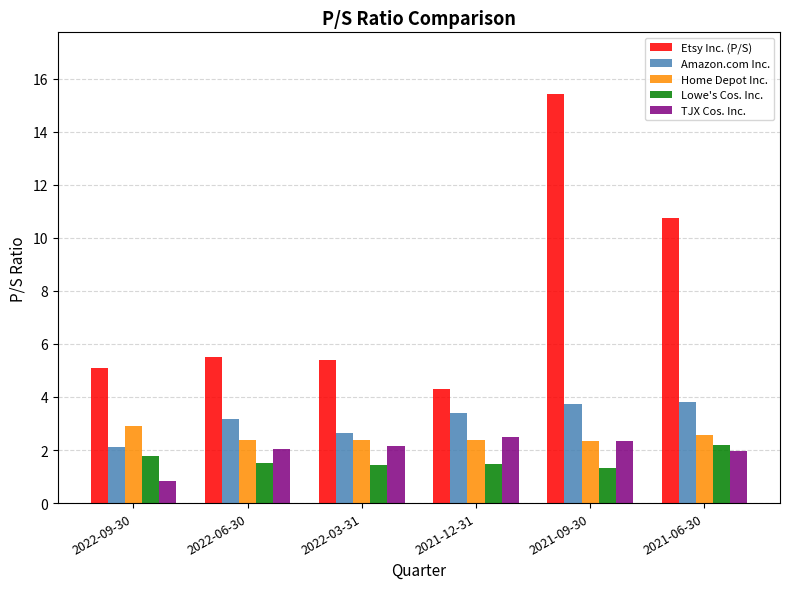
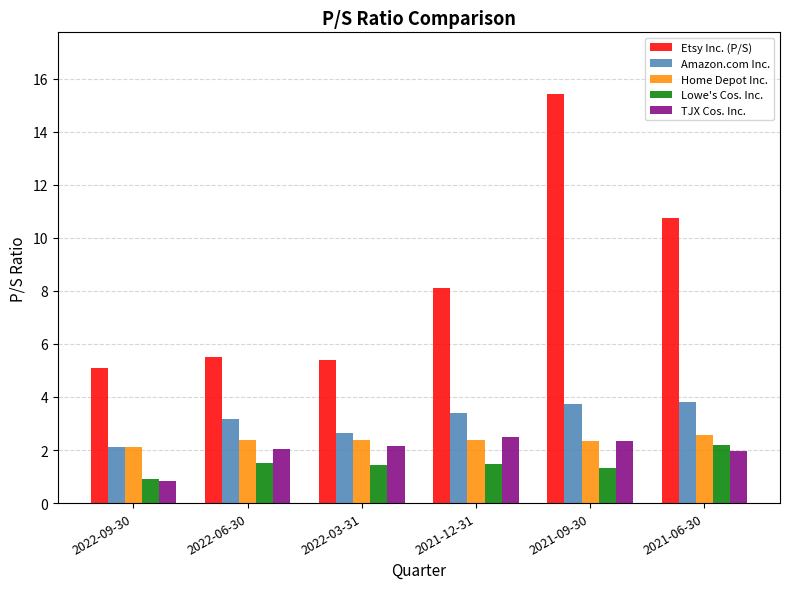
  {
    "Etsy Inc. (P/S)": {
      "2022-09-30": 5.1,
      "2022-06-30": 5.5,
      "2022-03-31": 5.4,
-     "2021-12-31": 4.3,
+     "2021-12-31": 8.1,
      "2021-09-30": 15.4,
      "2021-06-30": 10.8
    },
    "Amazon.com Inc.": {
      "2022-09-30": 2.1,
      "2022-06-30": 3.2,
      "2022-03-31": 2.7,
      "2021-12-31": 3.4,
      "2021-09-30": 3.7,
      "2021-06-30": 3.8
    },
    "Home Depot Inc.": {
-     "2022-09-30": 2.9,
+     "2022-09-30": 2.1,
      "2022-06-30": 2.4,
      "2022-03-31": 2.4,
      "2021-12-31": 2.4,
      "2021-09-30": 2.3,
      "2021-06-30": 2.6
    },
    "Lowe's Cos. Inc.": {
-     "2022-09-30": 1.8,
+     "2022-09-30": 0.9,
      "2022-06-30": 1.5,
      "2022-03-31": 1.5,
      "2021-12-31": 1.5,
      "2021-09-30": 1.3,
      "2021-06-30": 2.2
    },
    "TJX Cos. Inc.": {
      "2022-09-30": 0.8,
      "2022-06-30": 2.1,
      "2022-03-31": 2.2,
      "2021-12-31": 2.5,
      "2021-09-30": 2.3,
      "2021-06-30": 2.0
    }
  }
